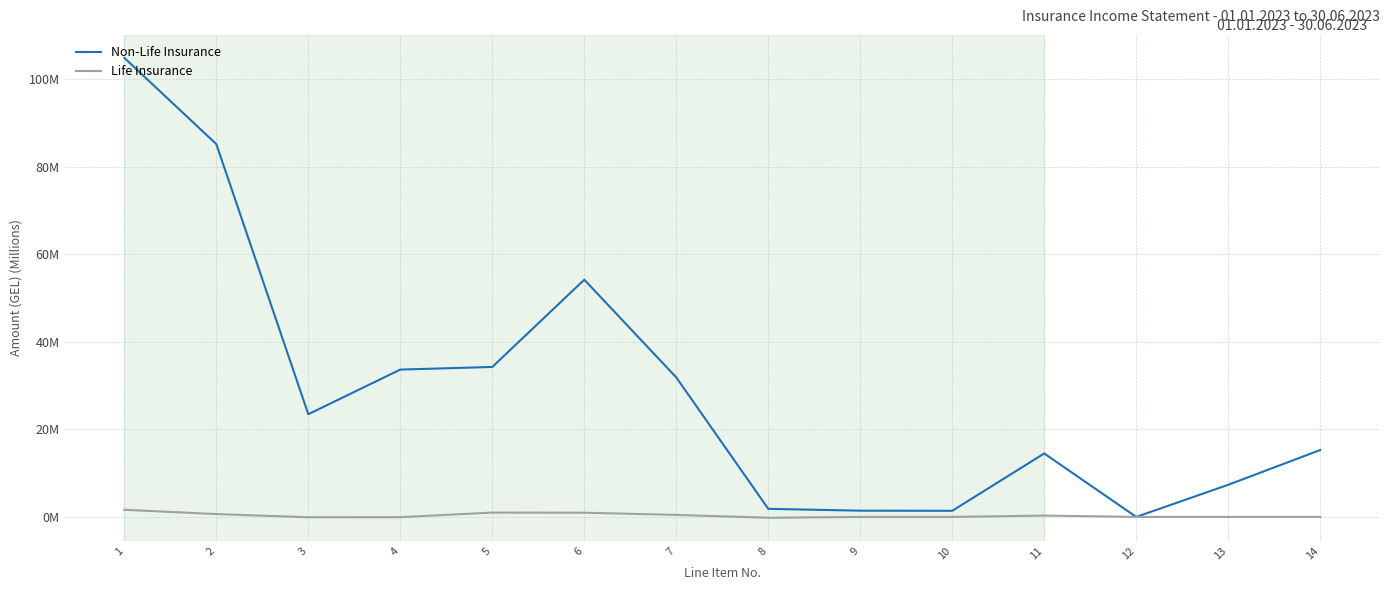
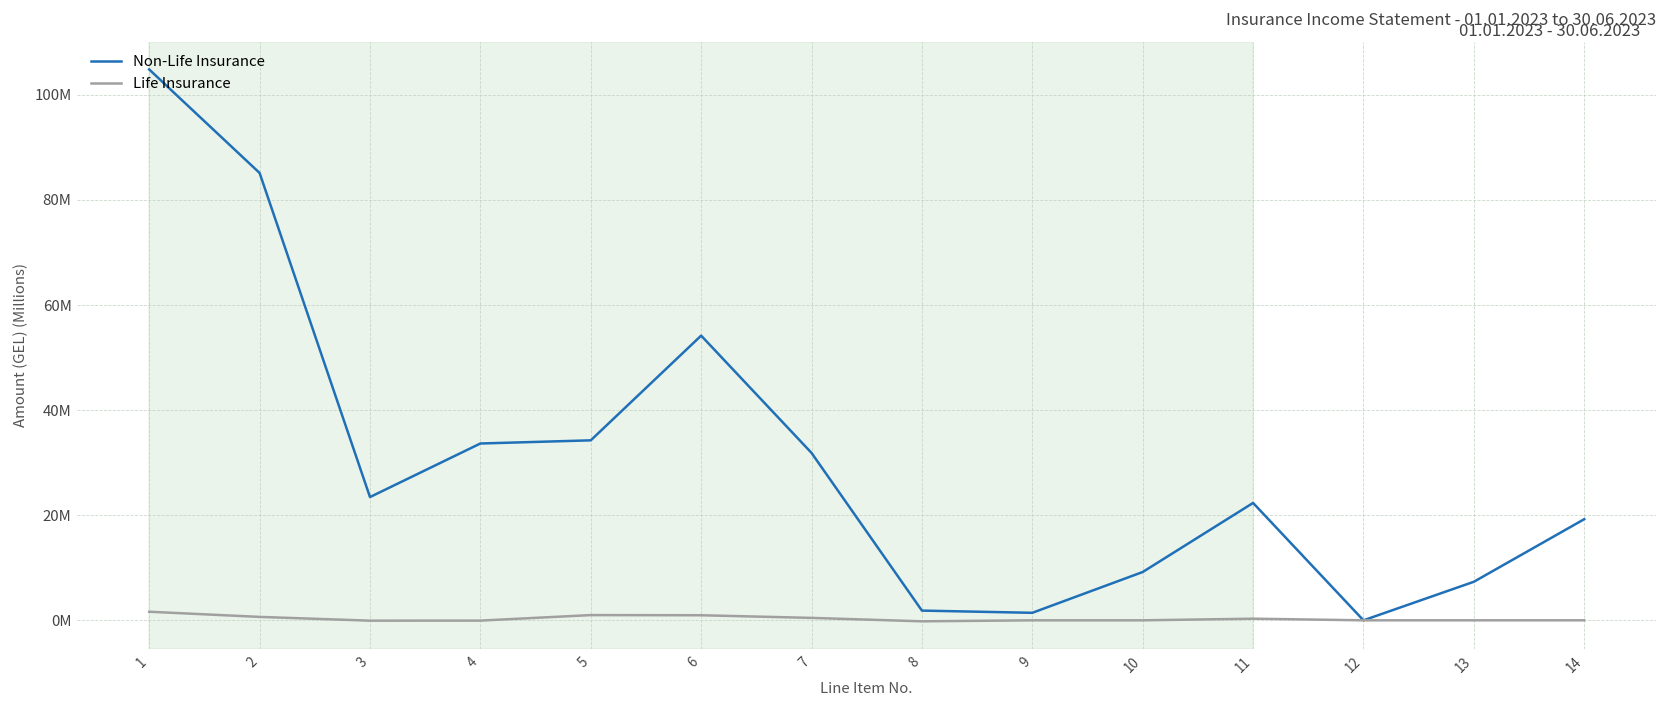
  {
    "Non-Life Insurance": {
      "1": 105000000,
      "2": 85000000,
      "3": 23000000,
      "4": 34000000,
      "5": 34000000,
      "6": 54000000,
      "7": 32000000,
      "8": 2000000,
      "9": 1000000,
-     "10": 1000000,
-     "11": 14000000,
+     "10": 9000000,
+     "11": 22000000,
      "13": 7000000,
-     "14": 15000000
+     "14": 19000000
    },
    "Life Insurance": {
      "1": 2000000,
      "2": 1000000,
      "3": 0,
      "4": 0,
      "5": 1000000,
      "6": 1000000,
      "7": 0,
      "8": 0,
      "9": 0,
      "10": 0,
      "11": 0,
      "13": 0,
      "14": 0
    }
  }
